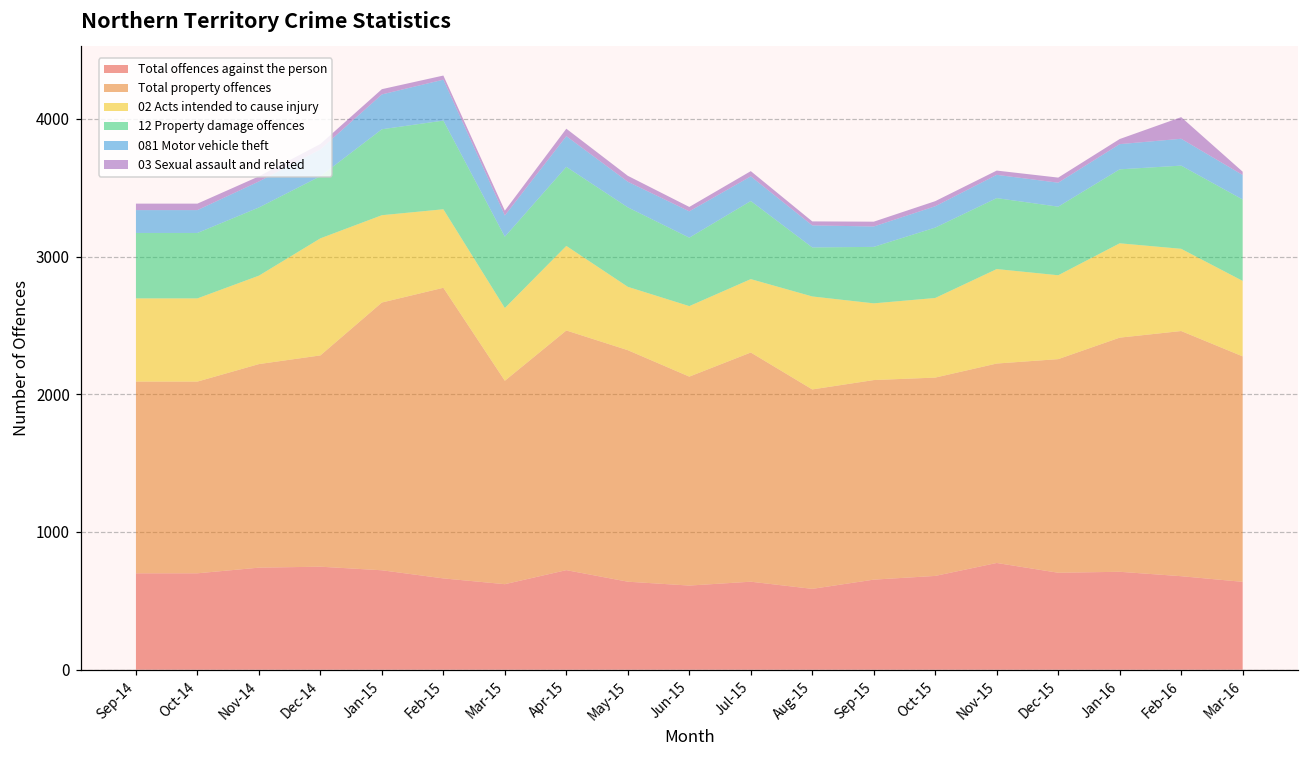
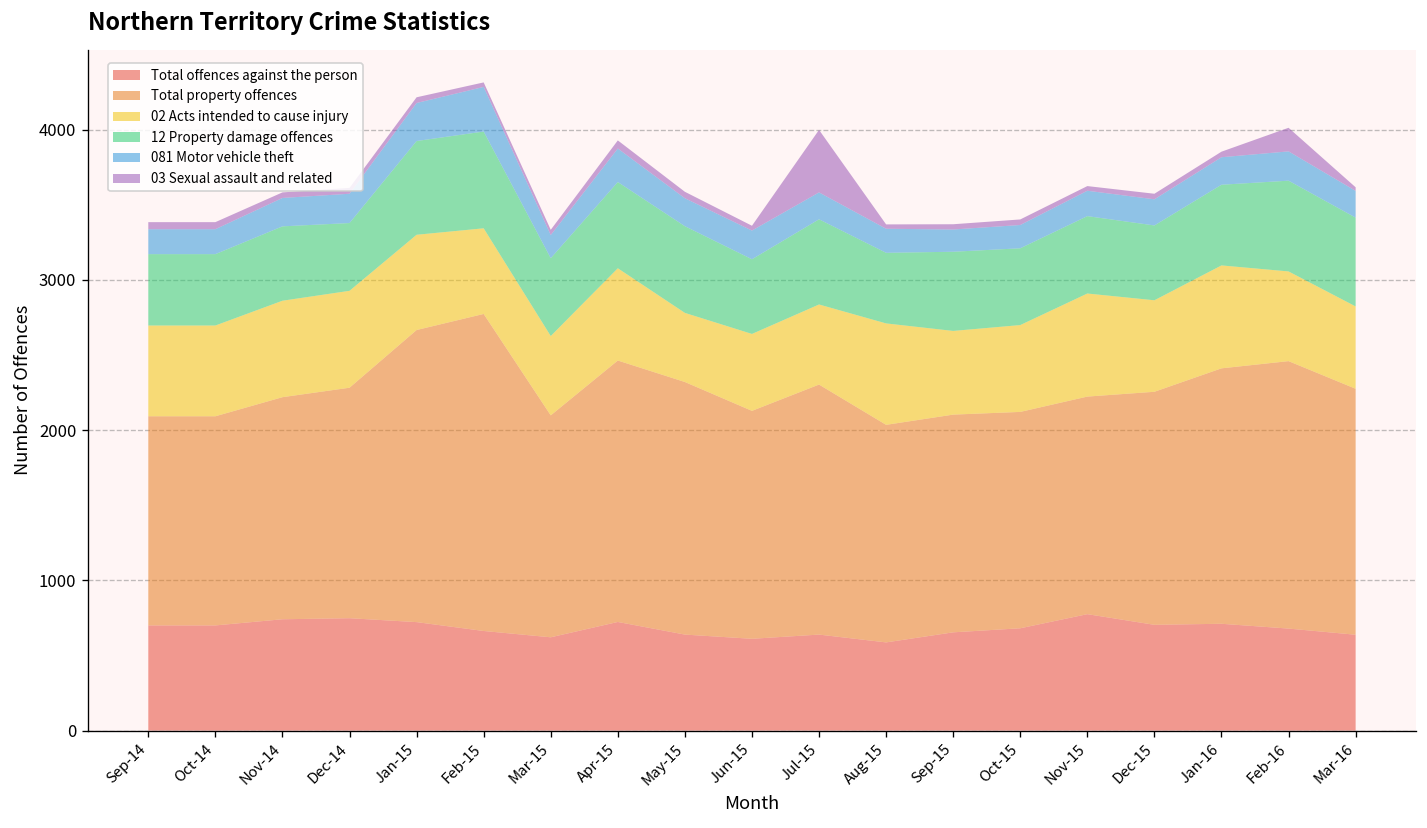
  {
    "02 Acts intended to cause injury": {
      "Sep-14": 600,
      "Oct-14": 600,
      "Nov-14": 640,
-     "Dec-14": 850,
+     "Dec-14": 650,
      "Jan-15": 630,
      "Feb-15": 570,
      "Mar-15": 530,
      "Apr-15": 610,
      "May-15": 460,
      "Jun-15": 510,
      "Jul-15": 530,
      "Aug-15": 680,
      "Sep-15": 560,
      "Oct-15": 580,
      "Nov-15": 690,
      "Dec-15": 610,
      "Jan-16": 690,
      "Feb-16": 600,
      "Mar-16": 550
    },
    "12 Property damage offences": {
      "Sep-14": 480,
      "Oct-14": 480,
      "Nov-14": 500,
      "Dec-14": 450,
      "Jan-15": 620,
      "Feb-15": 640,
      "Mar-15": 520,
      "Apr-15": 570,
      "May-15": 580,
      "Jun-15": 500,
      "Jul-15": 570,
-     "Aug-15": 360,
-     "Sep-15": 410,
+     "Aug-15": 470,
+     "Sep-15": 530,
      "Oct-15": 510,
      "Nov-15": 520,
      "Dec-15": 500,
      "Jan-16": 540,
      "Feb-16": 600,
      "Mar-16": 590
    },
    "081 Motor vehicle theft": {
      "Sep-14": 170,
      "Oct-14": 170,
      "Nov-14": 190,
      "Jan-15": 250,
      "Feb-15": 300,
      "Mar-15": 150,
      "Apr-15": 220,
      "May-15": 190,
      "Jun-15": 190,
      "Jul-15": 180,
      "Aug-15": 160,
      "Sep-15": 150,
      "Oct-15": 160,
      "Nov-15": 170,
      "Dec-15": 170,
      "Jan-16": 180,
      "Feb-16": 200,
      "Mar-16": 180
    },
    "03 Sexual assault and related": {
      "Sep-14": 50,
      "Oct-14": 50,
      "Nov-14": 40,
      "Jan-15": 40,
      "Feb-15": 30,
      "Mar-15": 40,
      "Apr-15": 50,
      "May-15": 40,
      "Jun-15": 30,
-     "Jul-15": 40,
+     "Jul-15": 420,
      "Aug-15": 30,
      "Sep-15": 40,
      "Oct-15": 40,
      "Nov-15": 30,
      "Dec-15": 40,
      "Jan-16": 40,
      "Feb-16": 160,
      "Mar-16": 20
    }
  }
